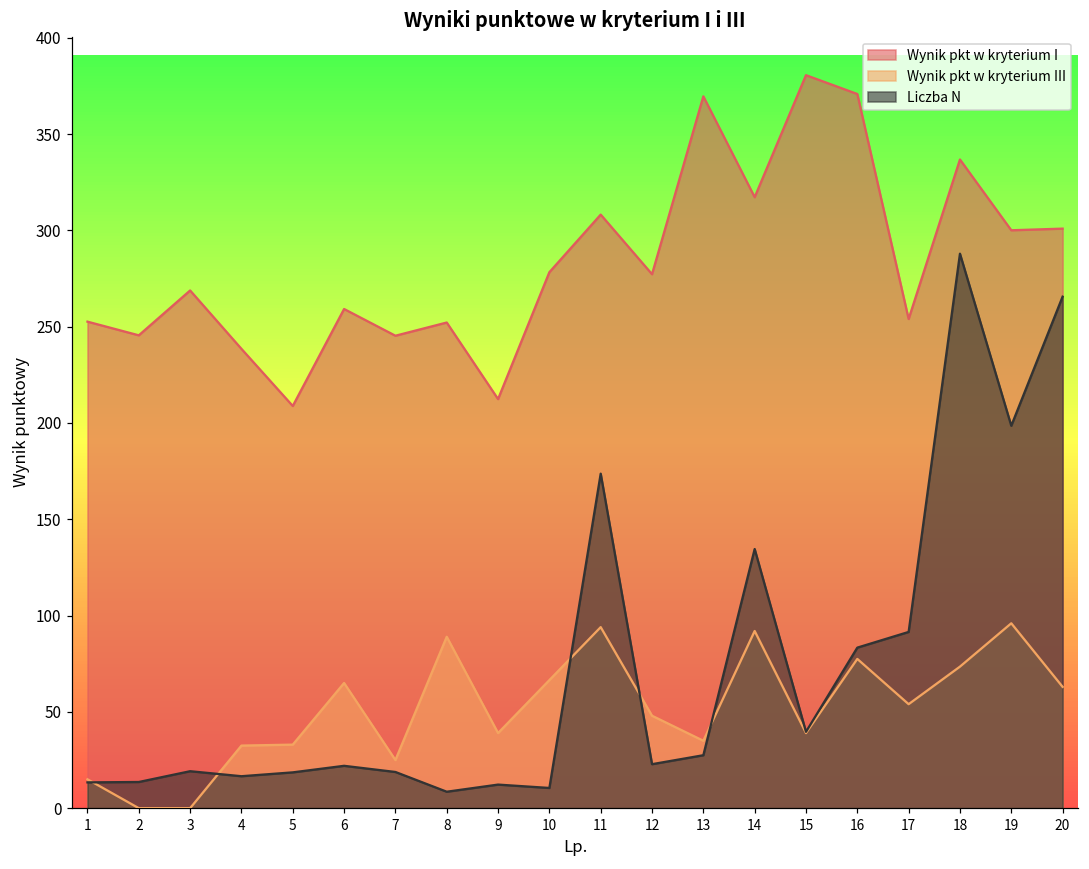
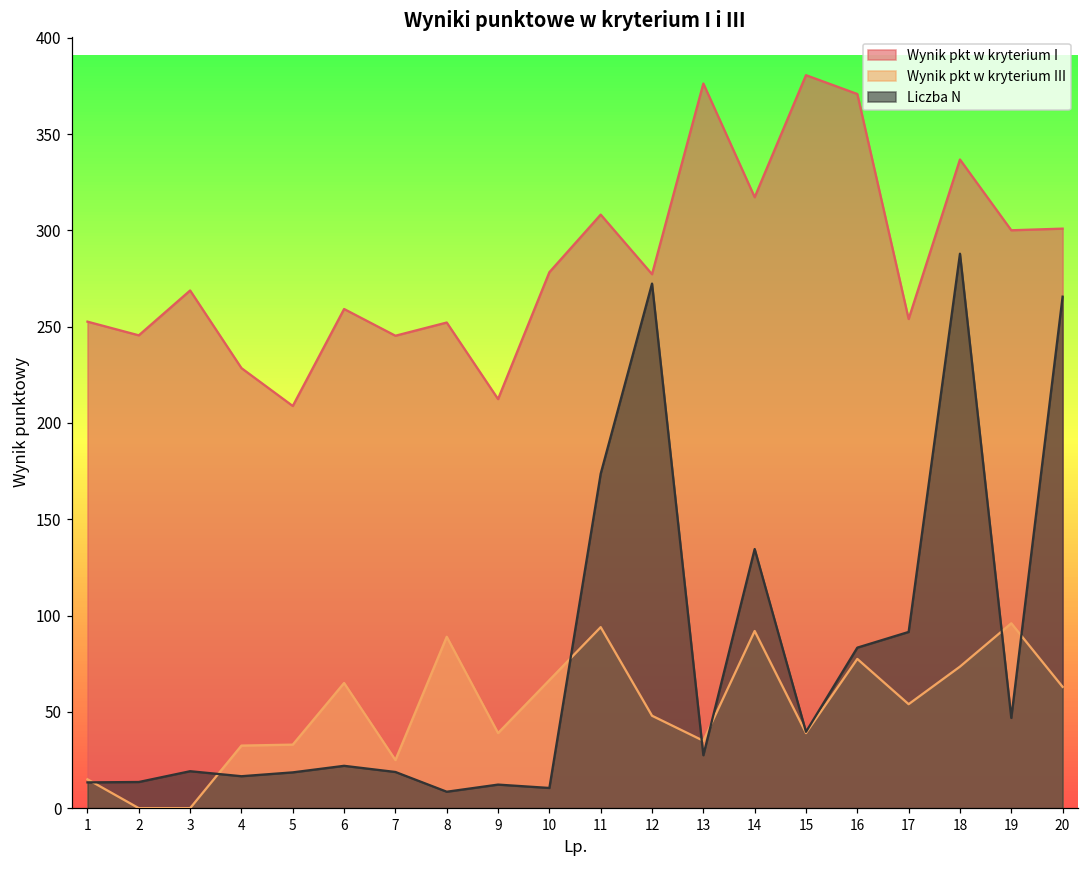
  {
    "Wynik pkt w kryterium I": {
      "1": 253,
      "2": 246,
      "3": 269,
-     "4": 238,
+     "4": 228,
      "5": 209,
      "6": 259,
      "7": 245,
      "8": 252,
      "9": 212,
      "10": 278,
      "11": 308,
      "12": 277,
-     "13": 370,
+     "13": 376,
      "14": 317,
      "15": 381,
      "16": 371,
      "17": 254,
      "18": 337,
      "19": 300,
      "20": 301
    },
    "Wynik pkt w kryterium III": {
      "1": 15,
      "2": 0,
      "3": 0,
      "4": 33,
      "5": 33,
      "6": 65,
      "7": 25,
      "8": 89,
      "9": 39,
      "10": 67,
      "11": 94,
      "12": 48,
      "13": 35,
      "14": 92,
      "16": 78,
      "17": 54,
      "18": 74,
      "19": 96,
      "20": 63
    },
    "Liczba N": {
      "1": 13,
      "2": 14,
      "3": 19,
      "4": 17,
      "5": 19,
      "6": 22,
      "7": 19,
      "8": 9,
      "9": 12,
      "10": 11,
      "11": 174,
-     "12": 23,
+     "12": 272,
      "13": 28,
      "14": 135,
      "16": 83,
      "17": 92,
      "18": 288,
-     "19": 199,
+     "19": 47,
      "20": 266
    }
  }
